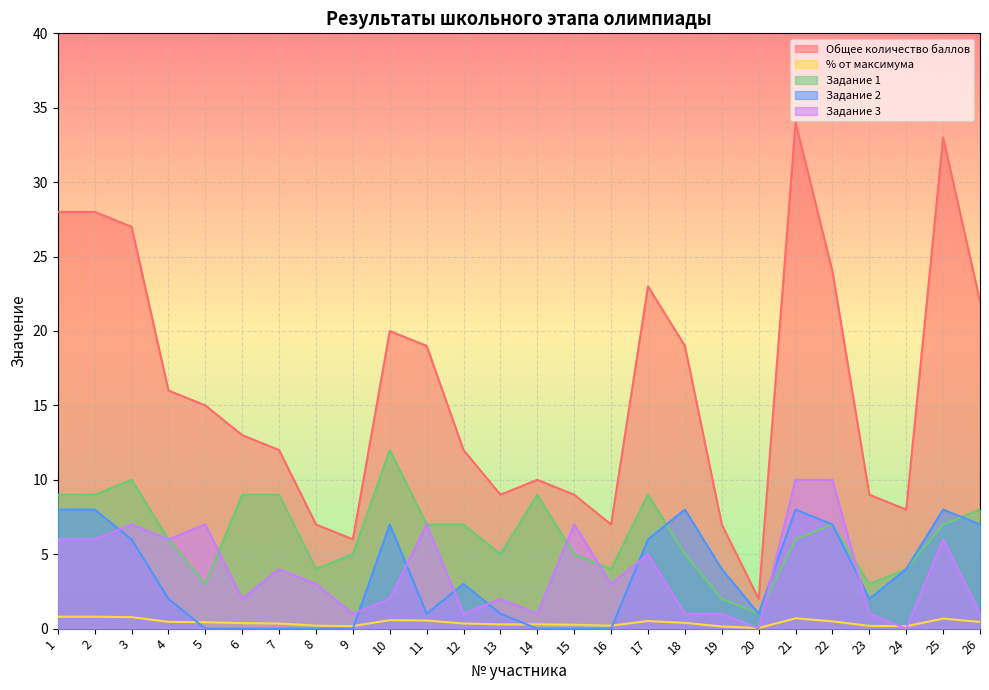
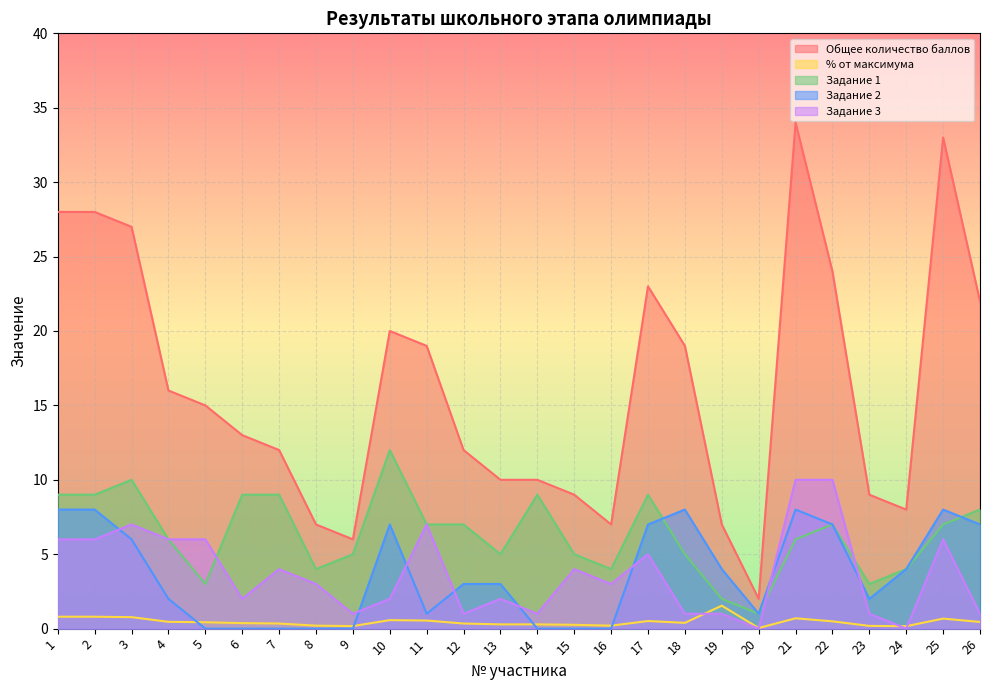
  {
    "Общее количество баллов": {
      "1": 28,
      "2": 28,
      "3": 27,
      "4": 16,
      "5": 15,
      "6": 13,
      "7": 12,
      "8": 7,
      "9": 6,
      "10": 20,
      "11": 19,
      "12": 12,
-     "13": 9,
+     "13": 10,
      "14": 10,
      "15": 9,
      "16": 7,
      "17": 23,
      "18": 19,
      "19": 7,
      "20": 2,
      "21": 34,
      "22": 24,
      "23": 9,
      "24": 8,
      "25": 33,
      "26": 22
    },
    "% от максимума": {
      "1": 0.8,
      "2": 0.8,
      "3": 0.8,
      "4": 0.5,
      "5": 0.4,
      "6": 0.4,
      "7": 0.3,
      "8": 0.2,
      "10": 0.6,
      "11": 0.5,
      "12": 0.3,
      "13": 0.3,
      "14": 0.3,
      "15": 0.3,
      "16": 0.2,
      "17": 0.5,
      "18": 0.4,
-     "19": 0.1,
+     "19": 1.5,
      "21": 0.7,
      "22": 0.5,
      "23": 0.2,
      "25": 0.7,
      "26": 0.4
    },
    "Задание 1": {
      "1": 9.0,
      "2": 9.0,
      "3": 10.0,
      "5": 3.0,
      "6": 9.0,
      "7": 9.0,
      "8": 4.0,
      "9": 5.0,
      "10": 12.0,
      "12": 7.0,
      "13": 5.0,
      "14": 9.0,
      "15": 5.0,
      "16": 4.0,
      "17": 9.0,
      "18": 5.0,
      "19": 2.0,
      "21": 6.0,
      "23": 3.0,
      "25": 7.0,
      "26": 8.0
    },
    "Задание 2": {
      "1": 8,
      "2": 8,
      "3": 6,
      "4": 2,
      "5": 0,
      "6": 0,
      "7": 0,
      "8": 0,
      "10": 7,
      "11": 1,
      "12": 3,
-     "13": 1,
+     "13": 3,
      "14": 0,
      "15": 0,
      "16": 0,
-     "17": 6,
+     "17": 7,
      "18": 8,
      "19": 4,
      "21": 8,
      "23": 2,
      "25": 8,
      "26": 7
    },
    "Задание 3": {
      "1": 6,
      "2": 6,
      "3": 7,
-     "5": 7,
+     "5": 6,
      "6": 2,
      "7": 4,
      "8": 3,
      "9": 1,
      "10": 2,
      "12": 1,
      "13": 2,
      "14": 1,
-     "15": 7,
+     "15": 4,
      "16": 3,
      "17": 5,
      "18": 1,
      "19": 1,
      "21": 10,
      "22": 10,
      "23": 1,
      "25": 6,
      "26": 1
    }
  }
